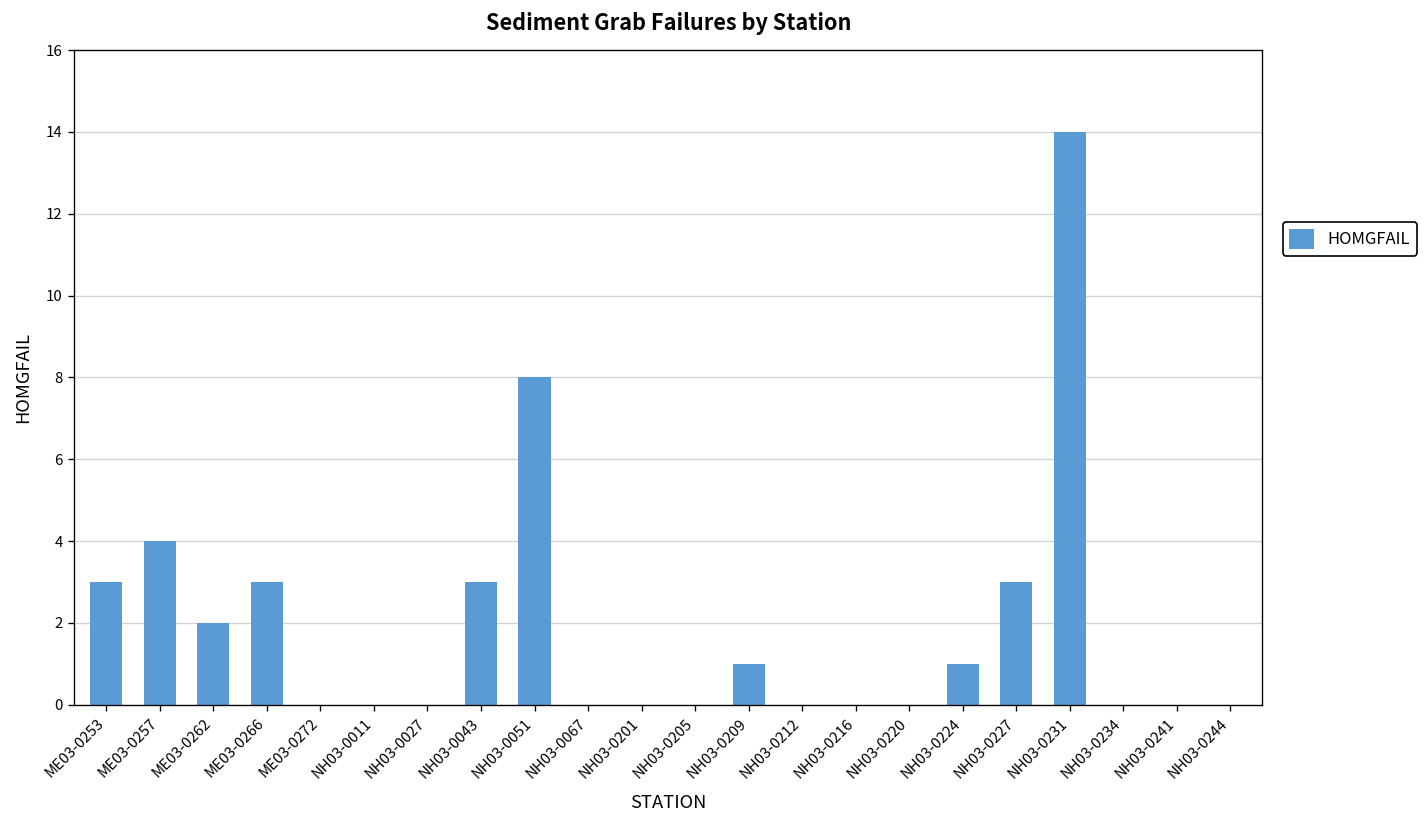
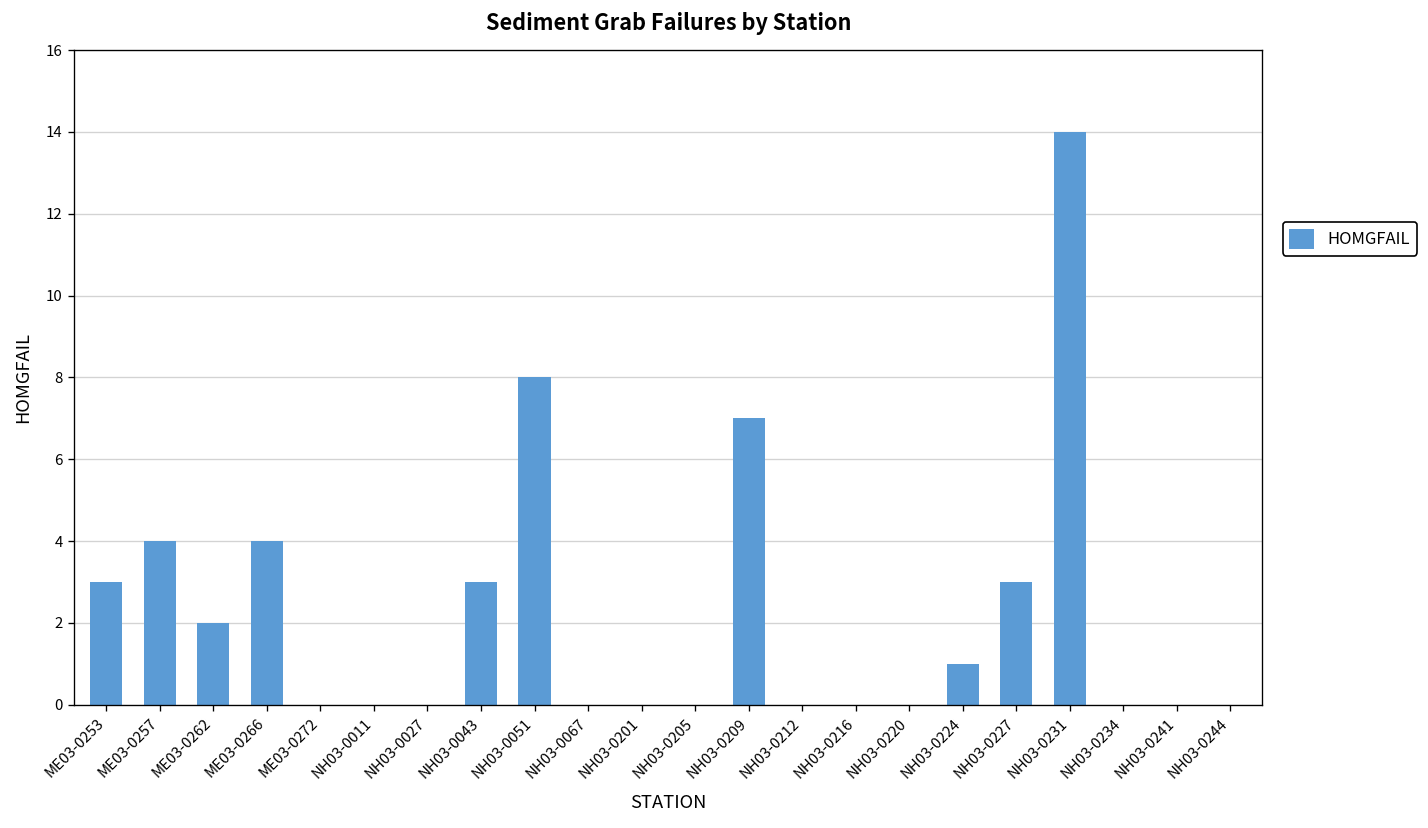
  {
    "ME03-0253": 3,
    "ME03-0257": 4,
    "ME03-0262": 2,
-   "ME03-0266": 3,
+   "ME03-0266": 4,
    "ME03-0272": 0,
    "NH03-0011": 0,
    "NH03-0027": 0,
    "NH03-0043": 3,
    "NH03-0051": 8,
    "NH03-0067": 0,
    "NH03-0201": 0,
    "NH03-0205": 0,
-   "NH03-0209": 1,
+   "NH03-0209": 7,
    "NH03-0212": 0,
    "NH03-0216": 0,
    "NH03-0220": 0,
    "NH03-0224": 1,
    "NH03-0227": 3,
    "NH03-0231": 14,
    "NH03-0234": 0,
    "NH03-0241": 0,
    "NH03-0244": 0
  }
